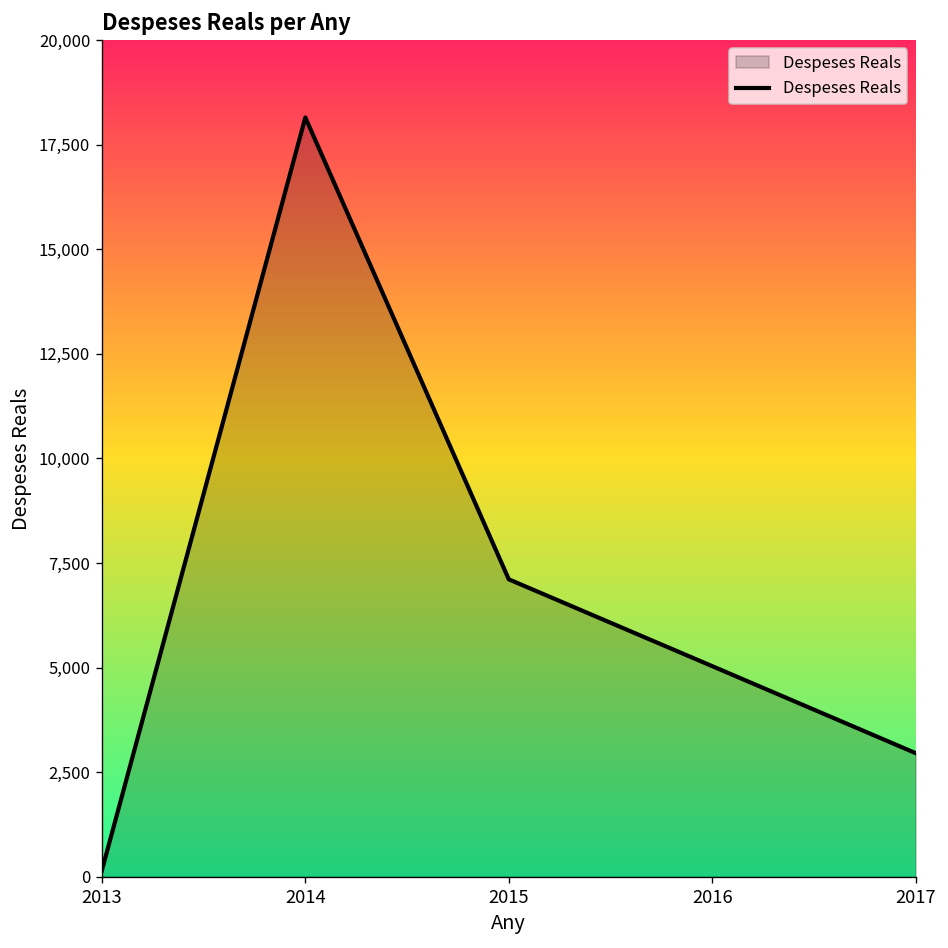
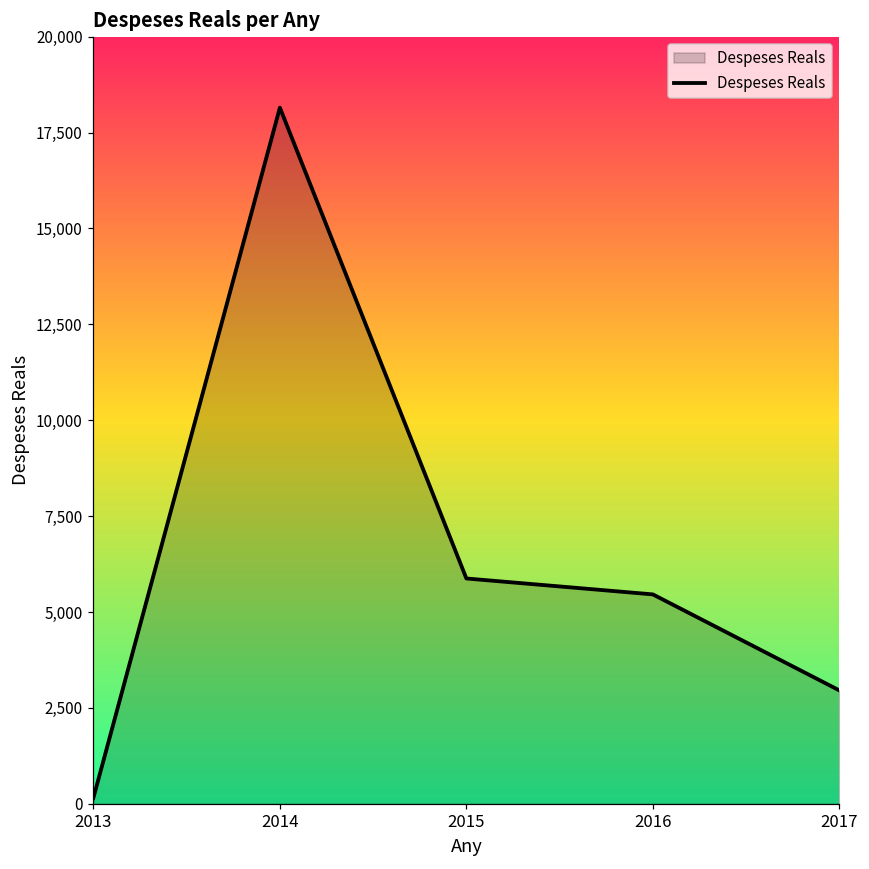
  {
    "2013": "200",
    "2014": "18,100",
-   "2015": "7,100",
-   "2016": "5,000",
+   "2015": "5,900",
+   "2016": "5,500",
    "2017": "3,000"
  }
